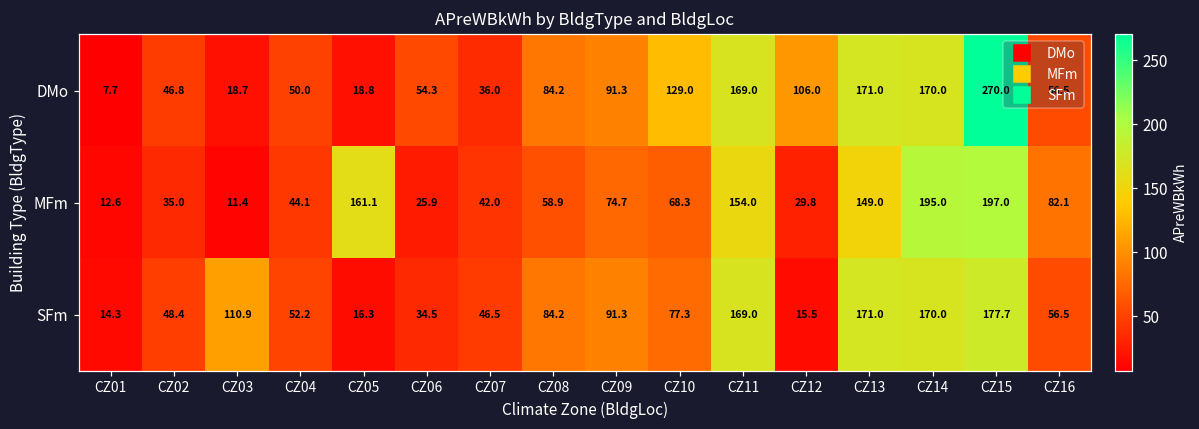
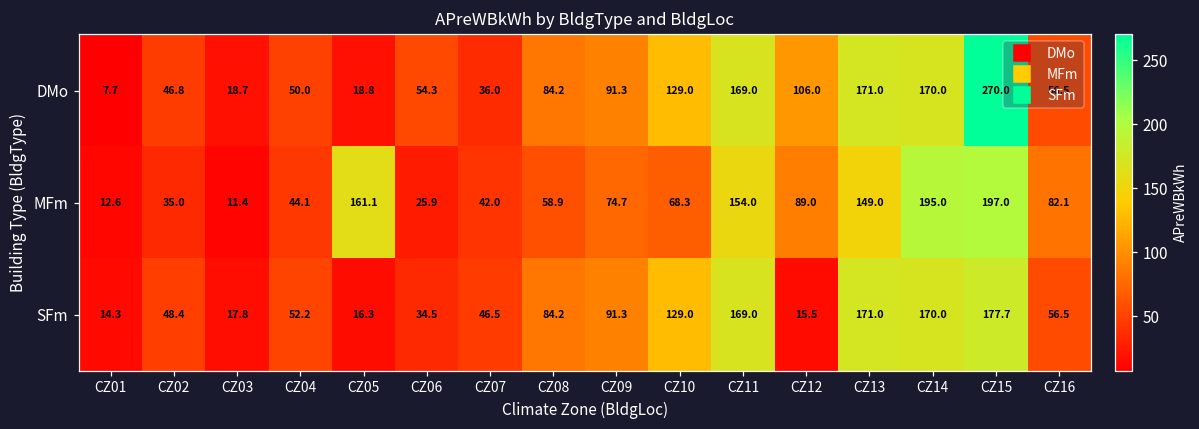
  {
    "DMo": {
      "CZ01": 7.7,
      "CZ02": 46.8,
      "CZ03": 18.7,
      "CZ04": 50.0,
      "CZ05": 18.8,
      "CZ06": 54.3,
      "CZ07": 36.0,
      "CZ08": 84.2,
      "CZ09": 91.3,
      "CZ10": 129.0,
      "CZ11": 169.0,
      "CZ12": 106.0,
      "CZ13": 171.0,
      "CZ14": 170.0
    },
    "MFm": {
      "CZ01": 12.6,
      "CZ02": 35.0,
      "CZ03": 11.4,
      "CZ04": 44.1,
      "CZ05": 161.1,
      "CZ06": 25.9,
      "CZ07": 42.0,
      "CZ08": 58.9,
      "CZ09": 74.7,
      "CZ10": 68.3,
      "CZ11": 154.0,
-     "CZ12": 29.8,
+     "CZ12": 89.0,
      "CZ13": 149.0,
      "CZ14": 195.0,
      "CZ15": 197.0,
      "CZ16": 82.1
    },
    "SFm": {
      "CZ01": 14.3,
      "CZ02": 48.4,
-     "CZ03": 110.9,
+     "CZ03": 17.8,
      "CZ04": 52.2,
      "CZ05": 16.3,
      "CZ06": 34.5,
      "CZ07": 46.5,
      "CZ08": 84.2,
      "CZ09": 91.3,
-     "CZ10": 77.3,
+     "CZ10": 129.0,
      "CZ11": 169.0,
      "CZ12": 15.5,
      "CZ13": 171.0,
      "CZ14": 170.0,
      "CZ15": 177.7,
      "CZ16": 56.5
    }
  }
